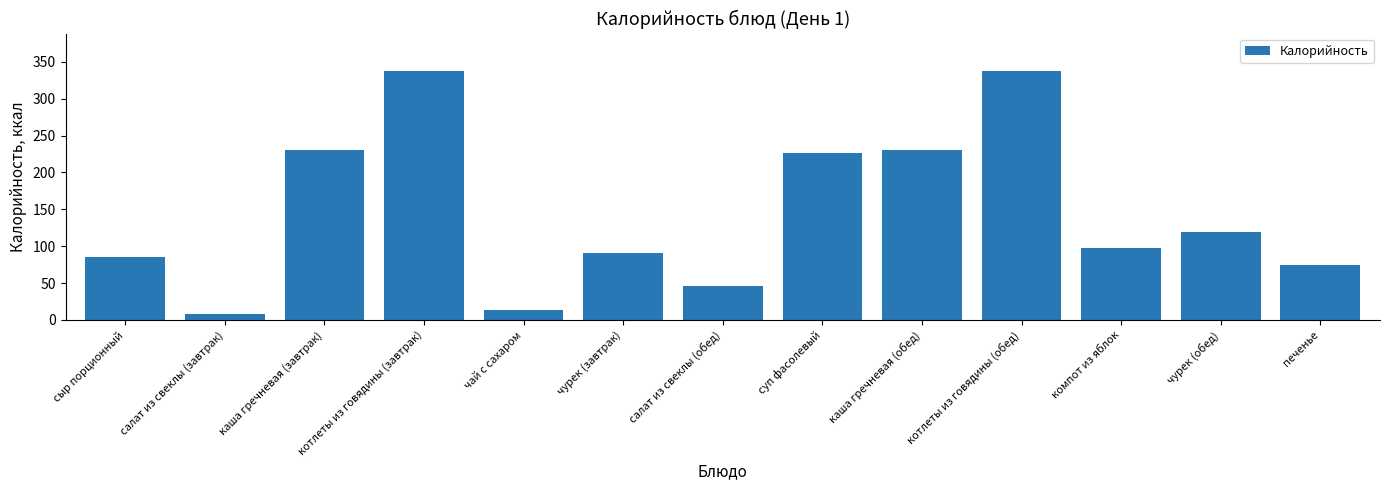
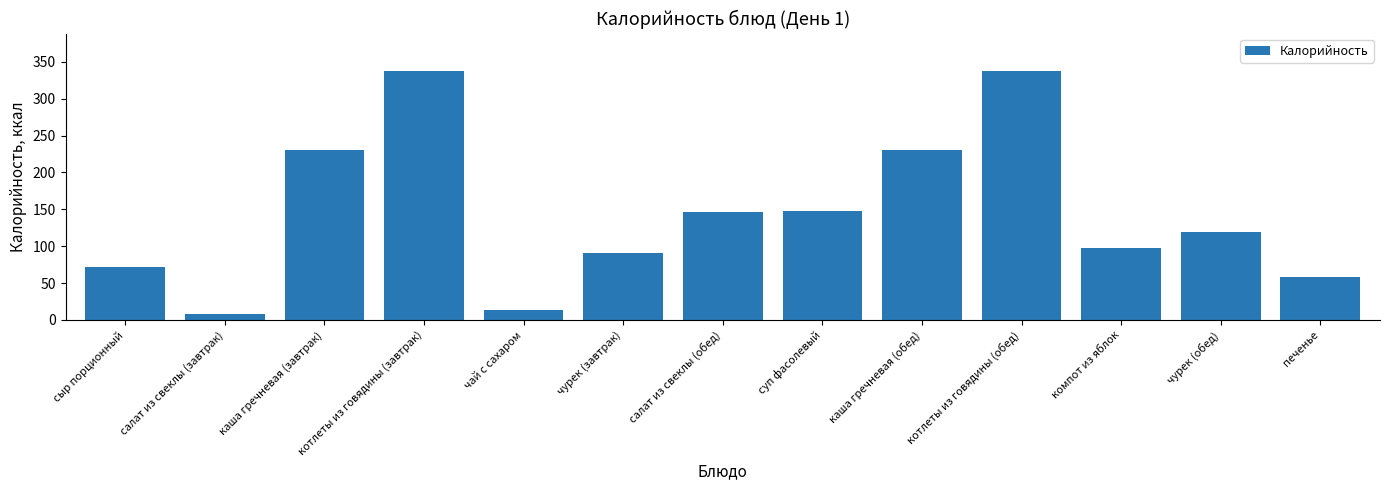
  {
-   "сыр порционный": 90,
+   "сыр порционный": 70,
    "салат из свеклы (завтрак)": 10,
    "каша гречневая (завтрак)": 230,
    "котлеты из говядины (завтрак)": 340,
    "чай с сахаром": 10,
    "чурек (завтрак)": 90,
-   "салат из свеклы (обед)": 50,
-   "суп фасолевый": 230,
+   "салат из свеклы (обед)": 150,
+   "суп фасолевый": 150,
    "каша гречневая (обед)": 230,
    "котлеты из говядины (обед)": 340,
    "компот из яблок": 100,
    "чурек (обед)": 120,
-   "печенье": 70
+   "печенье": 60
  }
